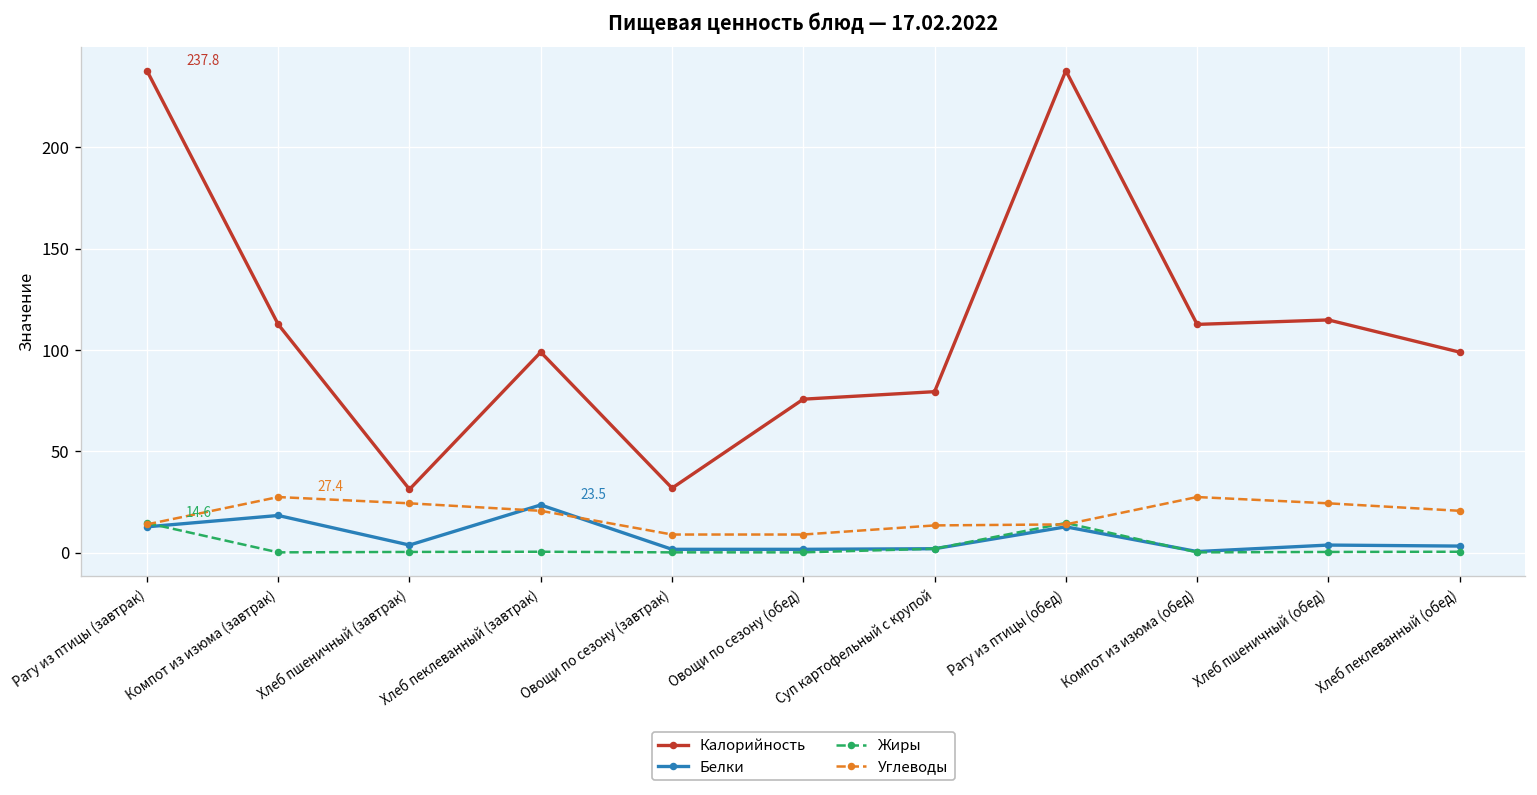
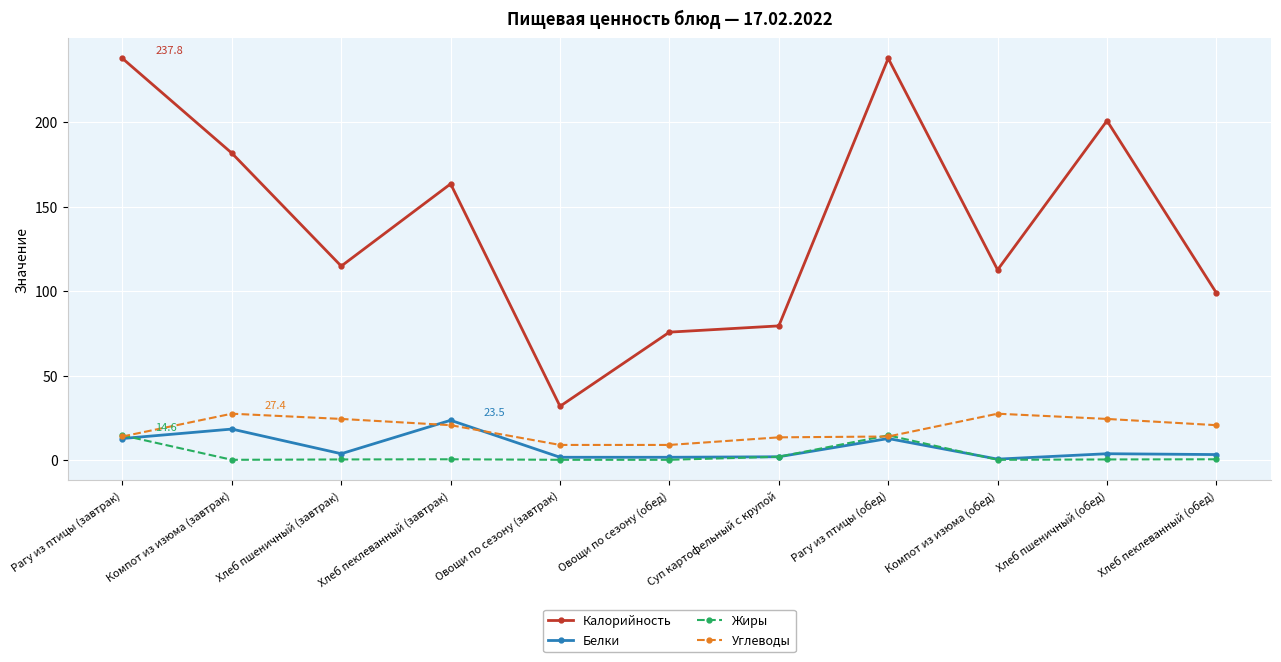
  {
    "Калорийность": {
      "Рагу из птицы (завтрак)": 238,
-     "Компот из изюма (завтрак)": 113,
-     "Хлеб пшеничный (завтрак)": 31,
-     "Хлеб пеклеванный (завтрак)": 99,
+     "Компот из изюма (завтрак)": 182,
+     "Хлеб пшеничный (завтрак)": 115,
+     "Хлеб пеклеванный (завтрак)": 164,
      "Овощи по сезону (завтрак)": 32,
      "Овощи по сезону (обед)": 76,
      "Суп картофельный с крупой": 79,
      "Рагу из птицы (обед)": 238,
      "Компот из изюма (обед)": 113,
-     "Хлеб пшеничный (обед)": 115,
+     "Хлеб пшеничный (обед)": 201,
      "Хлеб пеклеванный (обед)": 99
    },
    "Белки": {
      "Компот из изюма (завтрак)": 18,
      "Хлеб пшеничный (завтрак)": 4,
      "Хлеб пеклеванный (завтрак)": 24,
      "Хлеб пшеничный (обед)": 4,
      "Хлеб пеклеванный (обед)": 3
    },
    "Жиры": {
      "Компот из изюма (завтрак)": 0,
      "Хлеб пшеничный (завтрак)": 0,
      "Хлеб пеклеванный (завтрак)": 0,
      "Хлеб пшеничный (обед)": 0,
      "Хлеб пеклеванный (обед)": 0
    },
    "Углеводы": {
      "Компот из изюма (завтрак)": 27,
      "Хлеб пшеничный (завтрак)": 24,
      "Хлеб пеклеванный (завтрак)": 21,
      "Овощи по сезону (завтрак)": 9,
      "Овощи по сезону (обед)": 9,
      "Суп картофельный с крупой": 13,
      "Компот из изюма (обед)": 27,
      "Хлеб пшеничный (обед)": 24,
      "Хлеб пеклеванный (обед)": 21
    }
  }
